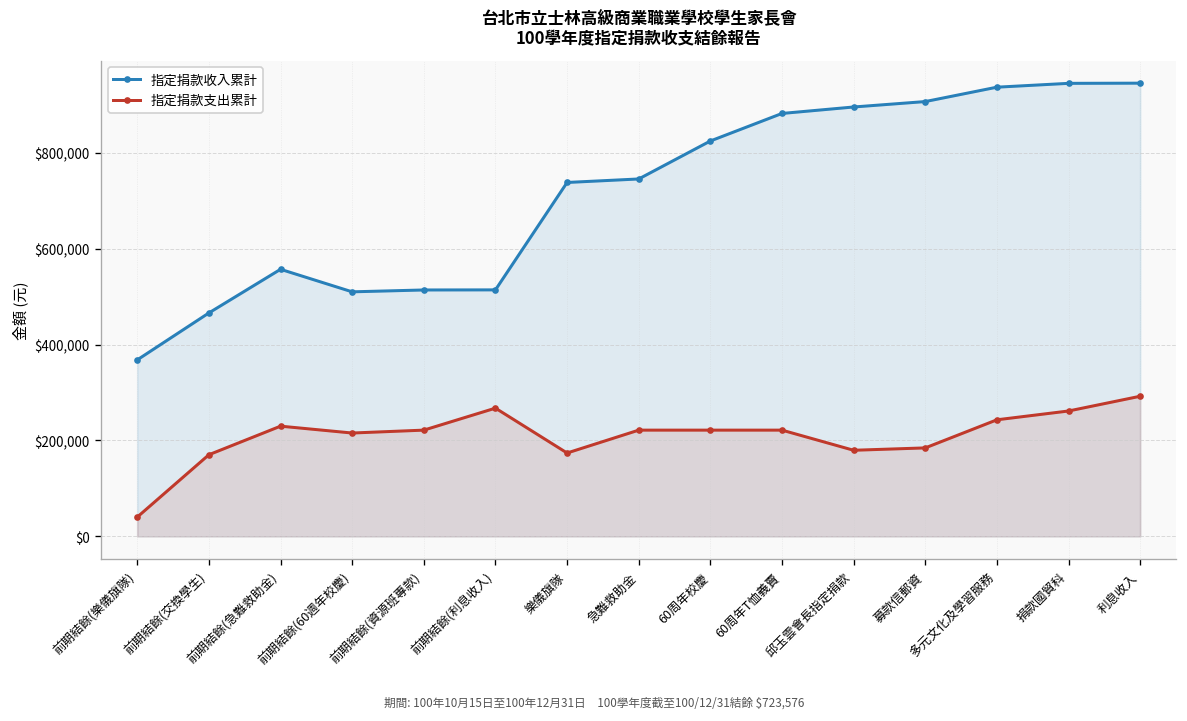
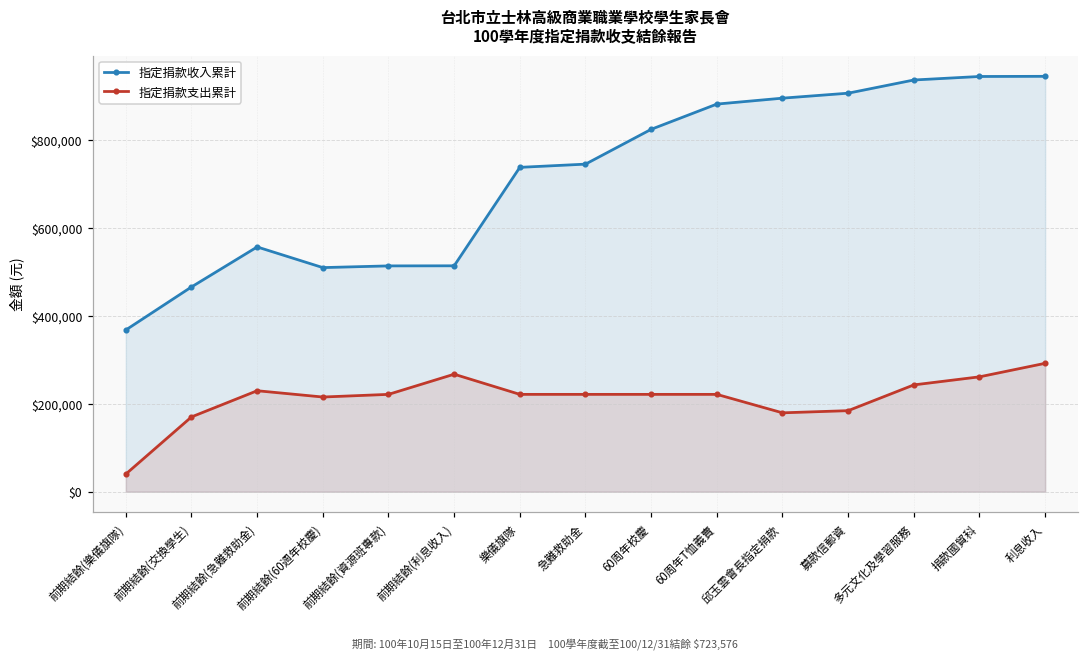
  {
    "指定捐款收入累計": {
      "前期結餘(樂儀旗隊)": "$370,000",
      "前期結餘(交換學生)": "$470,000",
      "前期結餘(急難救助金)": "$560,000",
      "前期結餘(60週年校慶)": "$510,000",
      "前期結餘(資源班專款)": "$510,000",
      "前期結餘(利息收入)": "$510,000",
      "樂儀旗隊": "$740,000",
      "急難救助金": "$750,000",
      "60周年校慶": "$820,000",
      "60周年T恤義賣": "$880,000",
      "邱玉雲會長指定捐款": "$900,000",
      "募款信郵資": "$910,000",
      "多元文化及學習服務": "$940,000",
      "捐款國貿科": "$940,000",
      "利息收入": "$950,000"
    },
    "指定捐款支出累計": {
      "前期結餘(樂儀旗隊)": "$40,000",
      "前期結餘(交換學生)": "$170,000",
      "前期結餘(急難救助金)": "$230,000",
      "前期結餘(60週年校慶)": "$220,000",
      "前期結餘(資源班專款)": "$220,000",
      "前期結餘(利息收入)": "$270,000",
-     "樂儀旗隊": "$170,000",
+     "樂儀旗隊": "$220,000",
      "急難救助金": "$220,000",
      "60周年校慶": "$220,000",
      "60周年T恤義賣": "$220,000",
      "邱玉雲會長指定捐款": "$180,000",
      "募款信郵資": "$180,000",
      "多元文化及學習服務": "$240,000",
      "捐款國貿科": "$260,000",
      "利息收入": "$290,000"
    }
  }
